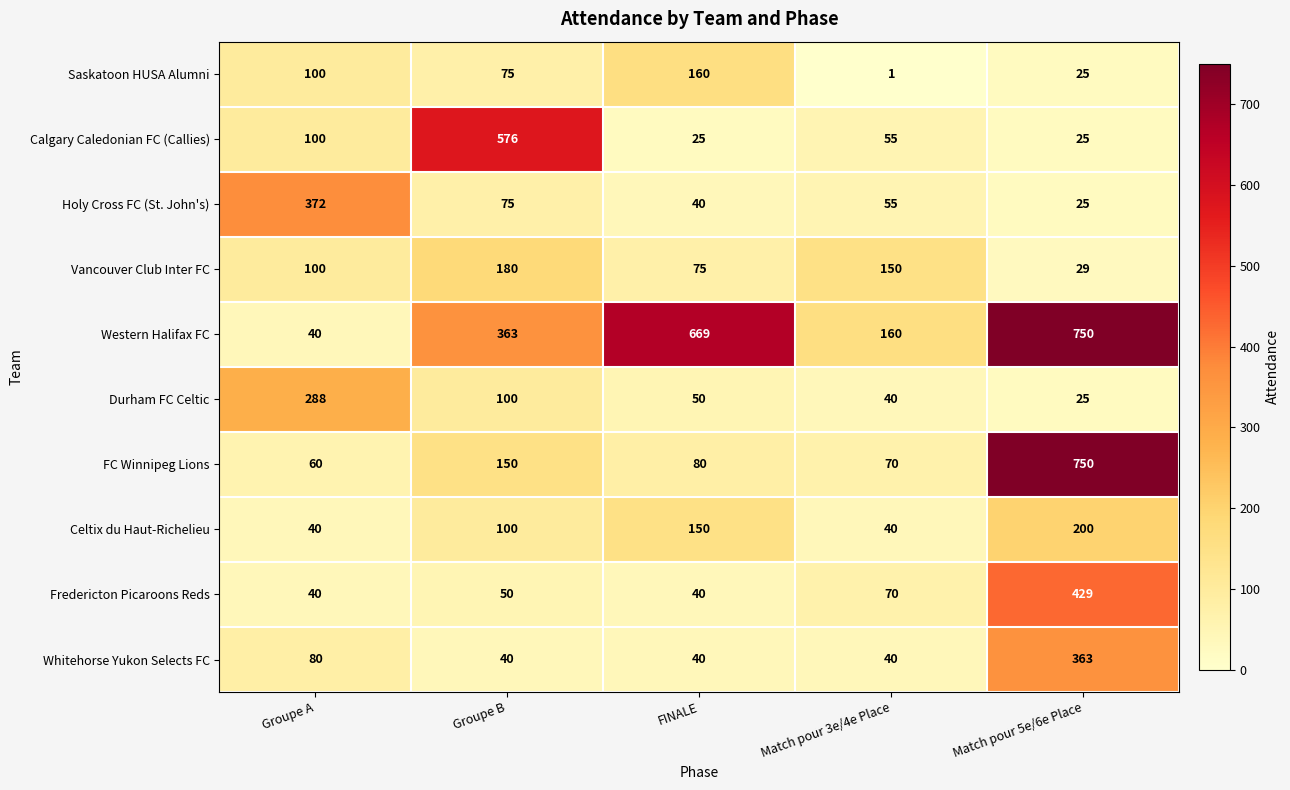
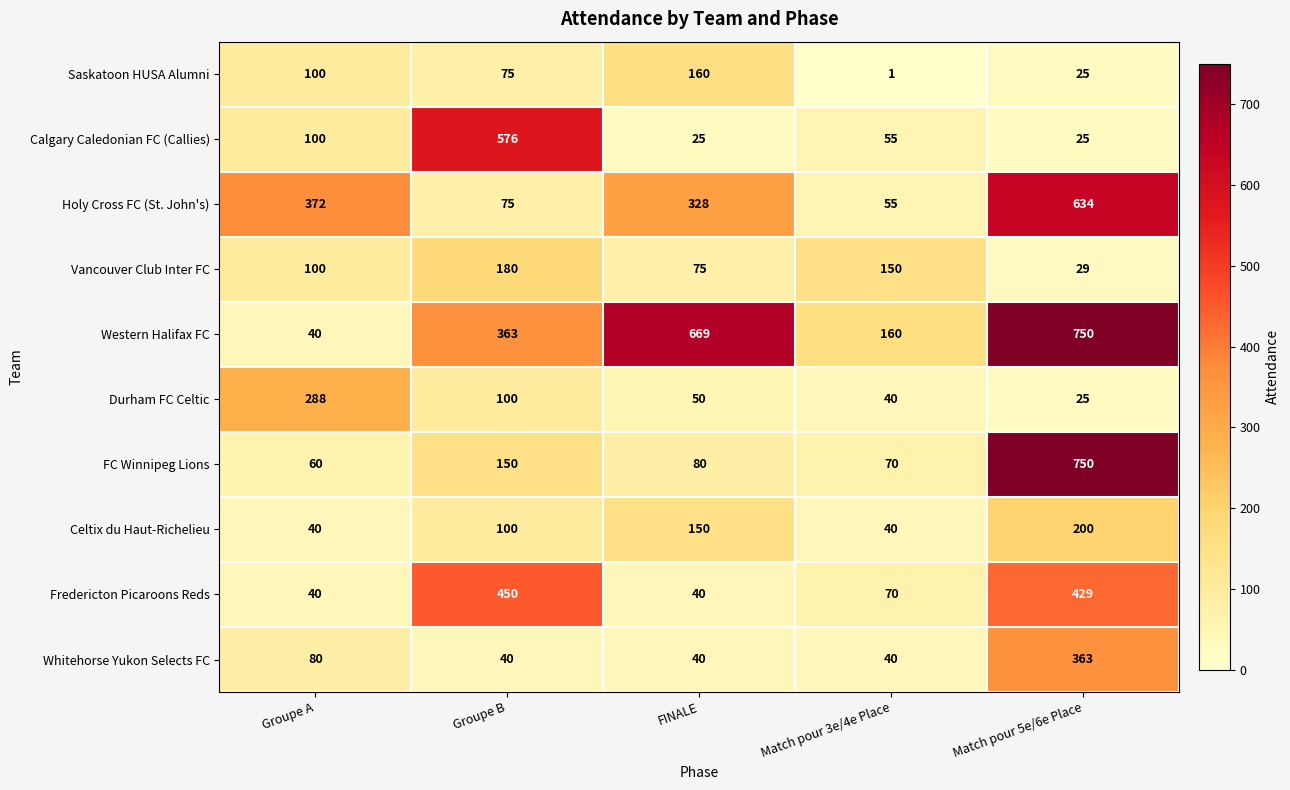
  {
    "Saskatoon HUSA Alumni": {
      "Groupe A": 100,
      "Groupe B": 75,
      "FINALE": 160,
      "Match pour 3e/4e Place": 1,
      "Match pour 5e/6e Place": 25
    },
    "Calgary Caledonian FC (Callies)": {
      "Groupe A": 100,
      "Groupe B": 576,
      "FINALE": 25,
      "Match pour 3e/4e Place": 55,
      "Match pour 5e/6e Place": 25
    },
    "Holy Cross FC (St. John's)": {
      "Groupe A": 372,
      "Groupe B": 75,
-     "FINALE": 40,
+     "FINALE": 328,
      "Match pour 3e/4e Place": 55,
-     "Match pour 5e/6e Place": 25
+     "Match pour 5e/6e Place": 634
    },
    "Vancouver Club Inter FC": {
      "Groupe A": 100,
      "Groupe B": 180,
      "FINALE": 75,
      "Match pour 3e/4e Place": 150,
      "Match pour 5e/6e Place": 29
    },
    "Western Halifax FC": {
      "Groupe A": 40,
      "Groupe B": 363,
      "FINALE": 669,
      "Match pour 3e/4e Place": 160,
      "Match pour 5e/6e Place": 750
    },
    "Durham FC Celtic": {
      "Groupe A": 288,
      "Groupe B": 100,
      "FINALE": 50,
      "Match pour 3e/4e Place": 40,
      "Match pour 5e/6e Place": 25
    },
    "FC Winnipeg Lions": {
      "Groupe A": 60,
      "Groupe B": 150,
      "FINALE": 80,
      "Match pour 3e/4e Place": 70,
      "Match pour 5e/6e Place": 750
    },
    "Celtix du Haut-Richelieu": {
      "Groupe A": 40,
      "Groupe B": 100,
      "FINALE": 150,
      "Match pour 3e/4e Place": 40,
      "Match pour 5e/6e Place": 200
    },
    "Fredericton Picaroons Reds": {
      "Groupe A": 40,
-     "Groupe B": 50,
+     "Groupe B": 450,
      "FINALE": 40,
      "Match pour 3e/4e Place": 70,
      "Match pour 5e/6e Place": 429
    },
    "Whitehorse Yukon Selects FC": {
      "Groupe A": 80,
      "Groupe B": 40,
      "FINALE": 40,
      "Match pour 3e/4e Place": 40,
      "Match pour 5e/6e Place": 363
    }
  }
